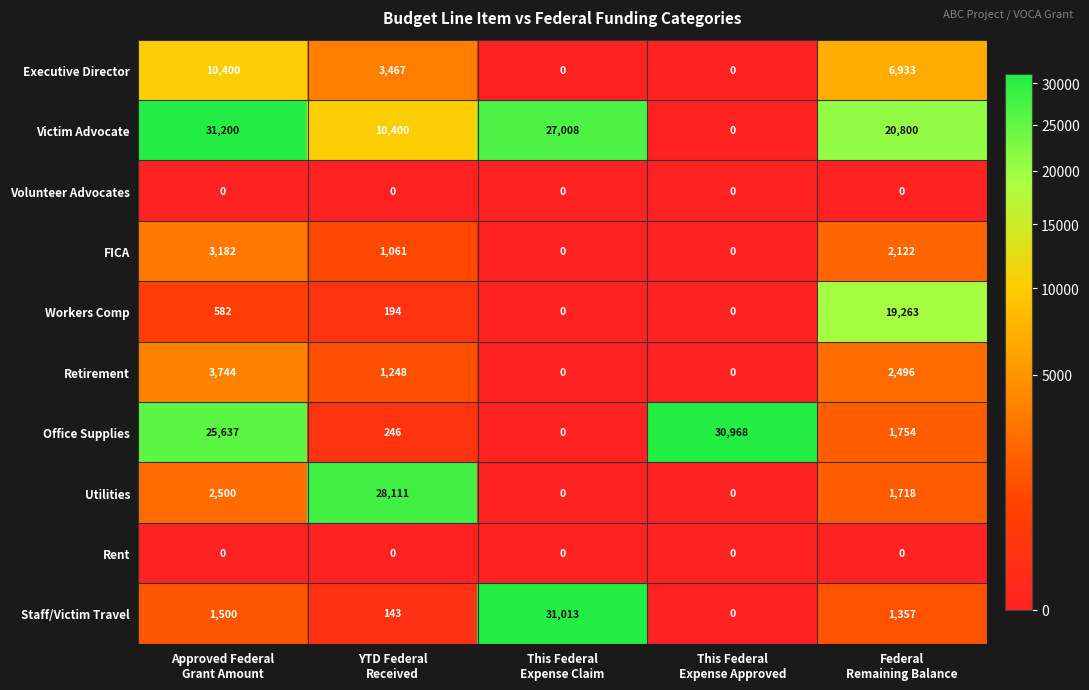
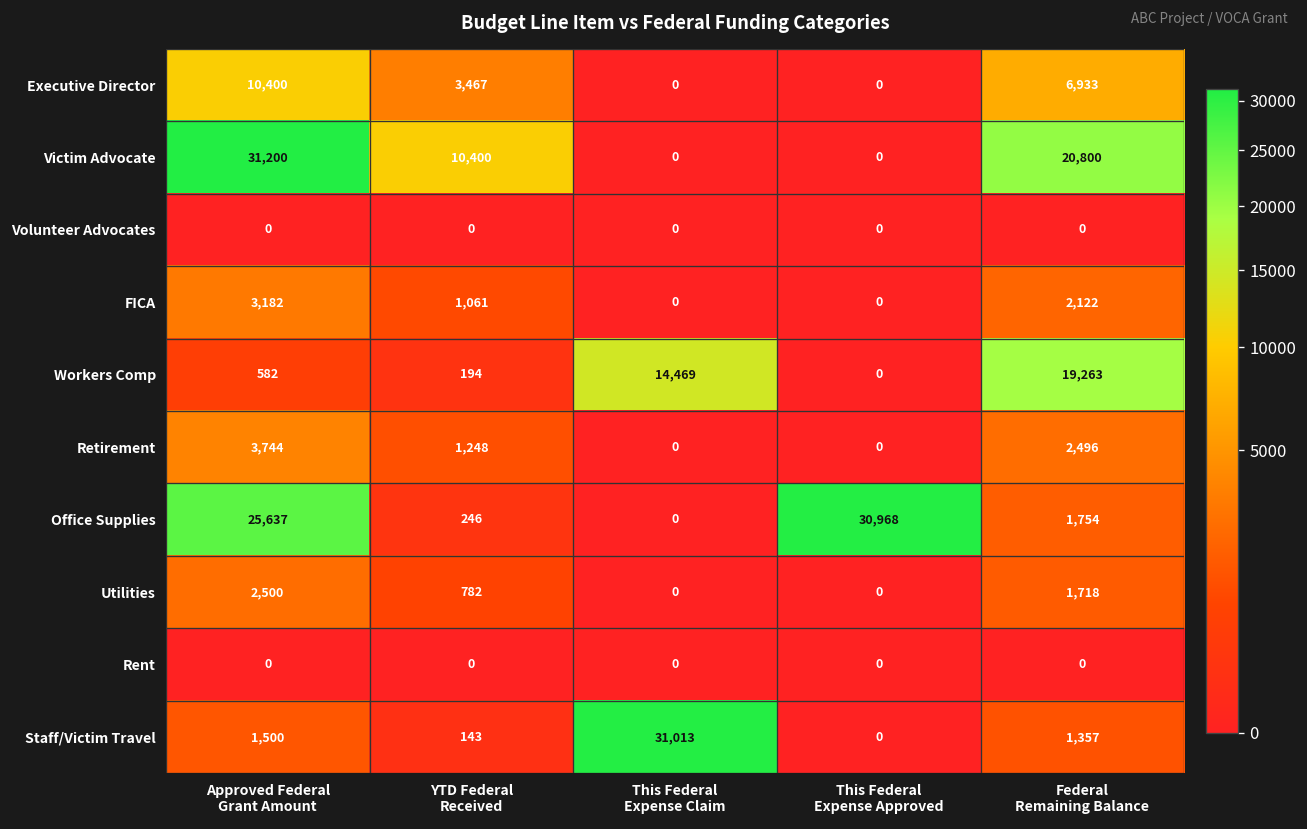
  {
    "Executive Director": {
      "Approved Federal Grant Amount": "10,400",
      "YTD Federal Received": "3,467",
      "This Federal Expense Claim": "0",
      "This Federal Expense Approved": "0",
      "Federal Remaining Balance": "6,933"
    },
    "Victim Advocate": {
      "Approved Federal Grant Amount": "31,200",
      "YTD Federal Received": "10,400",
-     "This Federal Expense Claim": "27,008",
+     "This Federal Expense Claim": "0",
      "This Federal Expense Approved": "0",
      "Federal Remaining Balance": "20,800"
    },
    "Volunteer Advocates": {
      "Approved Federal Grant Amount": "0",
      "YTD Federal Received": "0",
      "This Federal Expense Claim": "0",
      "This Federal Expense Approved": "0",
      "Federal Remaining Balance": "0"
    },
    "FICA": {
      "Approved Federal Grant Amount": "3,182",
      "YTD Federal Received": "1,061",
      "This Federal Expense Claim": "0",
      "This Federal Expense Approved": "0",
      "Federal Remaining Balance": "2,122"
    },
    "Workers Comp": {
      "Approved Federal Grant Amount": "582",
      "YTD Federal Received": "194",
-     "This Federal Expense Claim": "0",
+     "This Federal Expense Claim": "14,469",
      "This Federal Expense Approved": "0",
      "Federal Remaining Balance": "19,263"
    },
    "Retirement": {
      "Approved Federal Grant Amount": "3,744",
      "YTD Federal Received": "1,248",
      "This Federal Expense Claim": "0",
      "This Federal Expense Approved": "0",
      "Federal Remaining Balance": "2,496"
    },
    "Office Supplies": {
      "Approved Federal Grant Amount": "25,637",
      "YTD Federal Received": "246",
      "This Federal Expense Claim": "0",
      "This Federal Expense Approved": "30,968",
      "Federal Remaining Balance": "1,754"
    },
    "Utilities": {
      "Approved Federal Grant Amount": "2,500",
-     "YTD Federal Received": "28,111",
+     "YTD Federal Received": "782",
      "This Federal Expense Claim": "0",
      "This Federal Expense Approved": "0",
      "Federal Remaining Balance": "1,718"
    },
    "Rent": {
      "Approved Federal Grant Amount": "0",
      "YTD Federal Received": "0",
      "This Federal Expense Claim": "0",
      "This Federal Expense Approved": "0",
      "Federal Remaining Balance": "0"
    },
    "Staff/Victim Travel": {
      "Approved Federal Grant Amount": "1,500",
      "YTD Federal Received": "143",
      "This Federal Expense Claim": "31,013",
      "This Federal Expense Approved": "0",
      "Federal Remaining Balance": "1,357"
    }
  }
